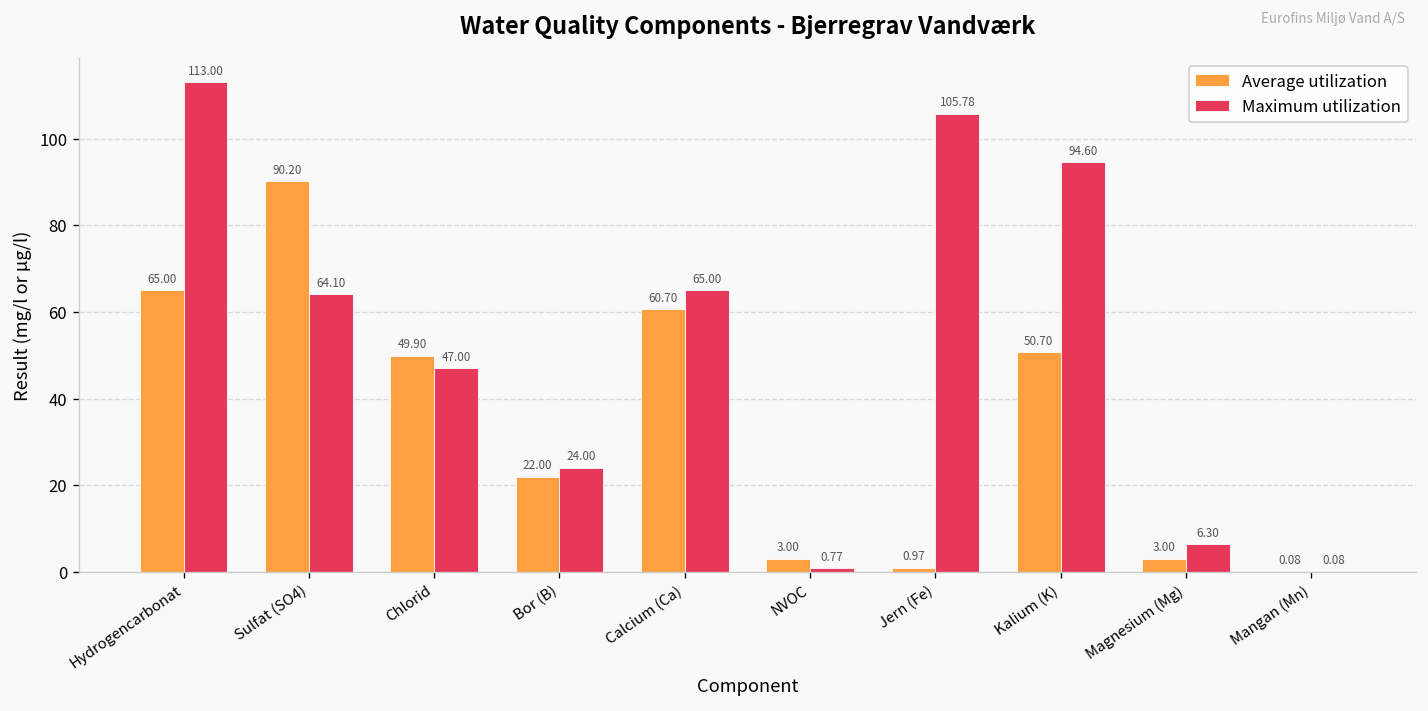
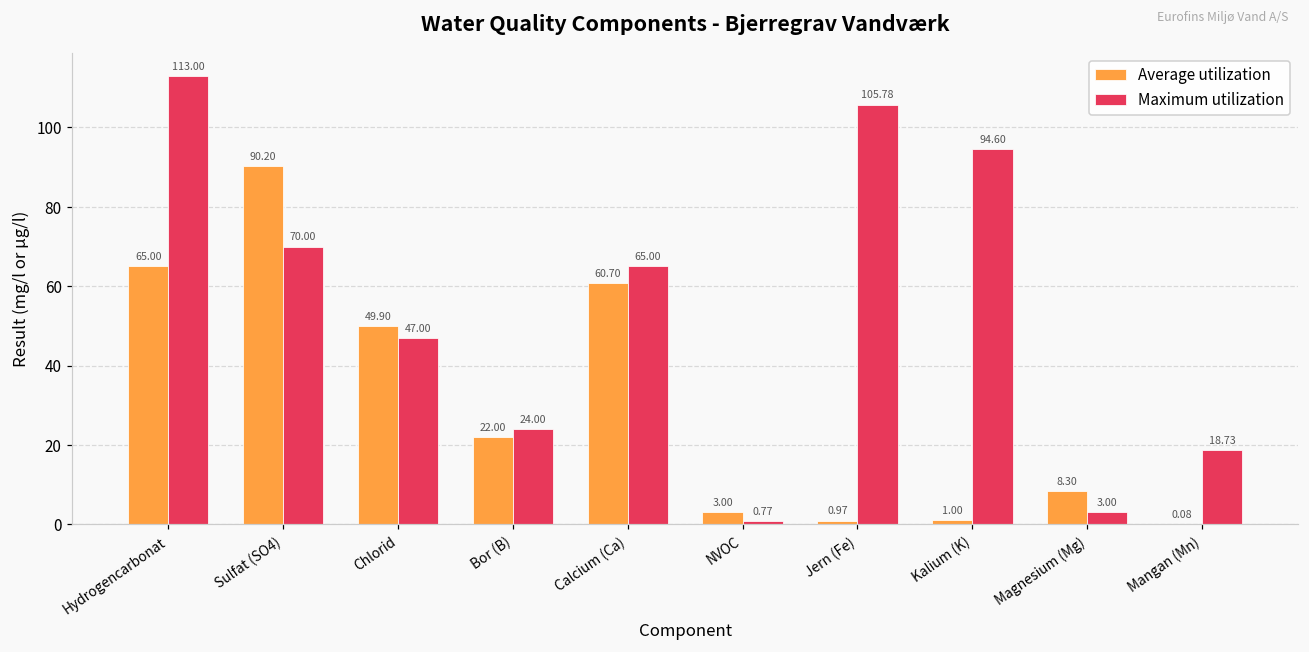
  {
    "Average utilization": {
      "Hydrogencarbonat": 65.00,
      "Sulfat (SO4)": 90.20,
      "Chlorid": 49.90,
      "Bor (B)": 22.00,
      "Calcium (Ca)": 60.70,
      "NVOC": 3.00,
      "Jern (Fe)": 0.97,
-     "Kalium (K)": 50.70,
-     "Magnesium (Mg)": 3.00,
+     "Kalium (K)": 1.00,
+     "Magnesium (Mg)": 8.30,
      "Mangan (Mn)": 0.08
    },
    "Maximum utilization": {
      "Hydrogencarbonat": 113.00,
-     "Sulfat (SO4)": 64.10,
+     "Sulfat (SO4)": 70.00,
      "Chlorid": 47.00,
      "Bor (B)": 24.00,
      "Calcium (Ca)": 65.00,
      "NVOC": 0.77,
      "Jern (Fe)": 105.78,
      "Kalium (K)": 94.60,
-     "Magnesium (Mg)": 6.30,
-     "Mangan (Mn)": 0.08
+     "Magnesium (Mg)": 3.00,
+     "Mangan (Mn)": 18.73
    }
  }
